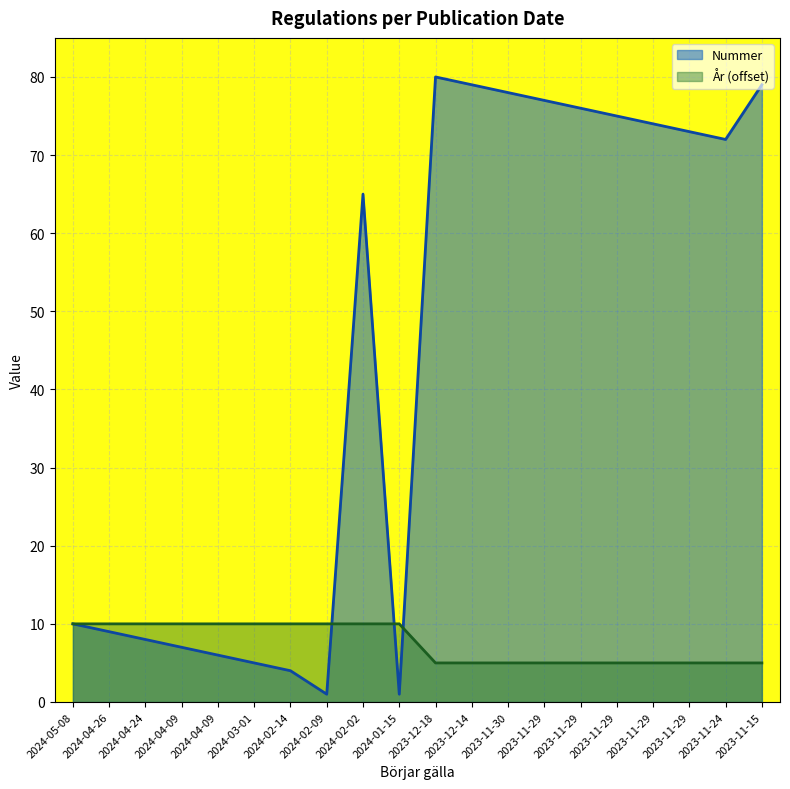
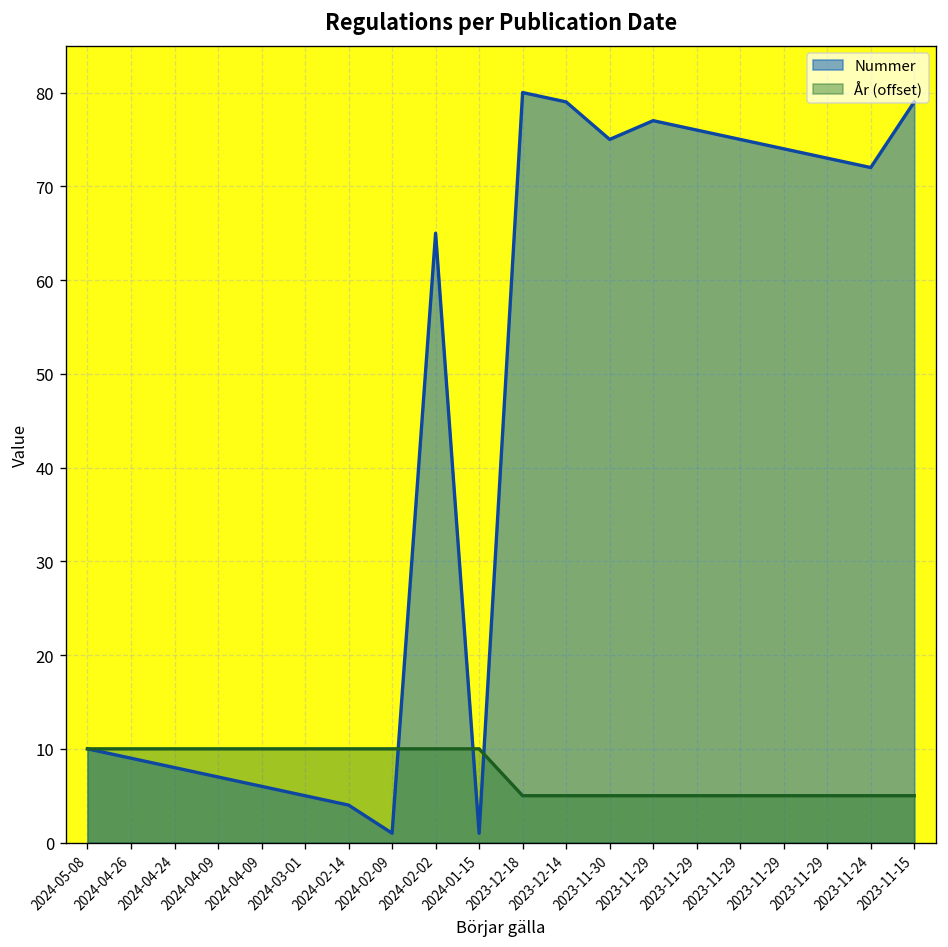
  {
    "Nummer": {
      "2024-04-26": 9,
      "2024-04-24": 8,
      "2024-03-01": 5,
      "2024-02-14": 4,
      "2024-02-09": 1,
      "2024-02-02": 65,
      "2024-01-15": 1,
      "2023-12-18": 80,
      "2023-12-14": 79,
-     "2023-11-30": 78,
+     "2023-11-30": 75,
      "2023-11-24": 72
    },
    "År (offset)": {
      "2024-04-26": 10,
      "2024-04-24": 10,
      "2024-03-01": 10,
      "2024-02-14": 10,
      "2024-02-09": 10,
      "2024-02-02": 10,
      "2024-01-15": 10,
      "2023-12-18": 5,
      "2023-12-14": 5,
      "2023-11-30": 5,
      "2023-11-24": 5,
      "2023-11-15": 5
    }
  }
